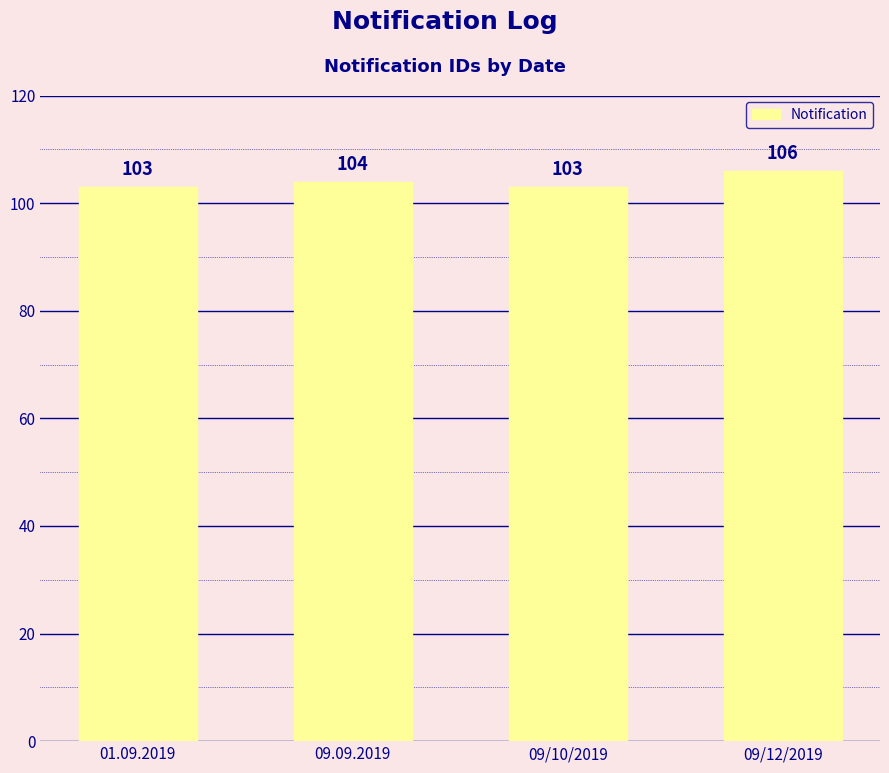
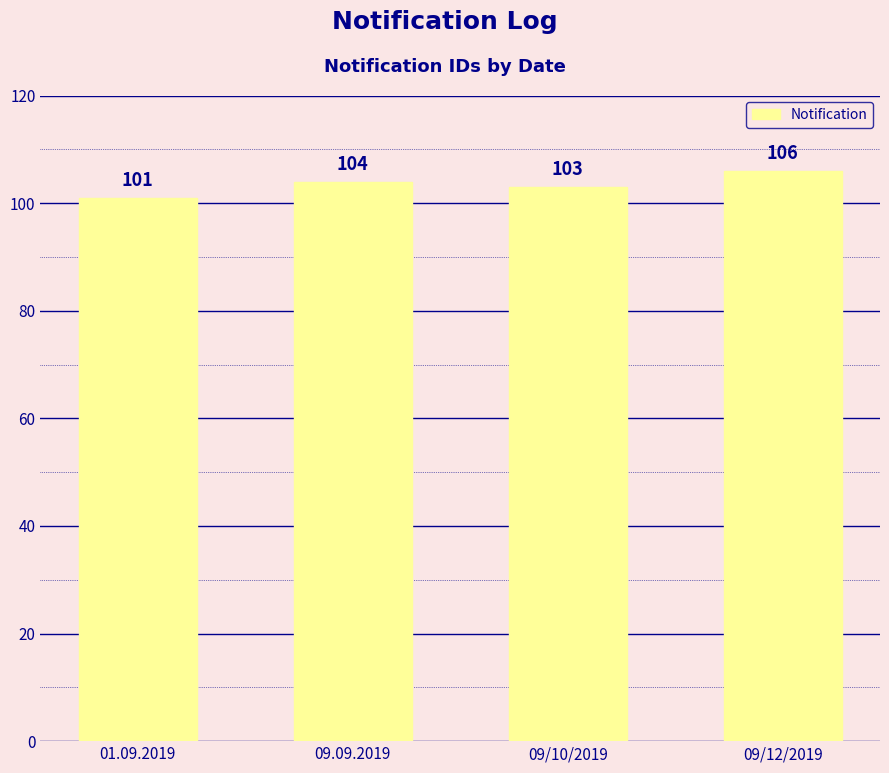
  {
-   "01.09.2019": 103,
+   "01.09.2019": 101,
    "09.09.2019": 104,
    "09/10/2019": 103,
    "09/12/2019": 106
  }
